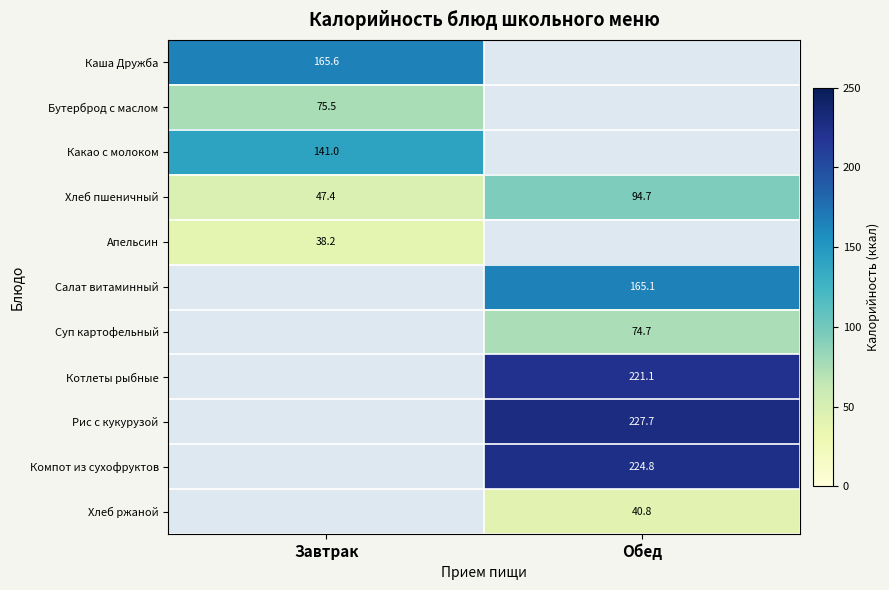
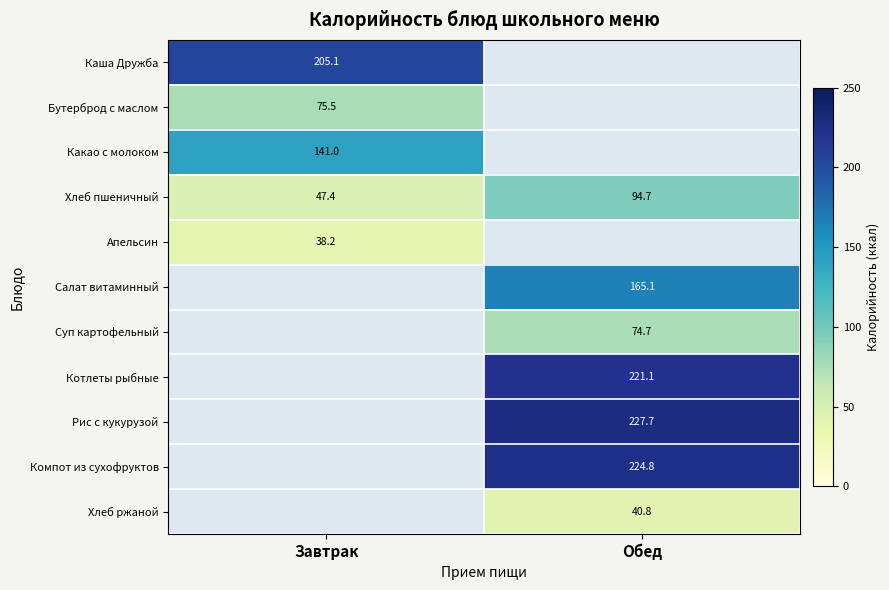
  {
    "Каша Дружба": {
-     "Завтрак": 165.6
+     "Завтрак": 205.1
    },
    "Бутерброд с маслом": {
      "Завтрак": 75.5
    },
    "Какао с молоком": {
      "Завтрак": 141.0
    },
    "Хлеб пшеничный": {
      "Завтрак": 47.4,
      "Обед": 94.7
    },
    "Апельсин": {
      "Завтрак": 38.2
    },
    "Салат витаминный": {
      "Обед": 165.1
    },
    "Суп картофельный": {
      "Обед": 74.7
    },
    "Котлеты рыбные": {
      "Обед": 221.1
    },
    "Рис с кукурузой": {
      "Обед": 227.7
    },
    "Компот из сухофруктов": {
      "Обед": 224.8
    },
    "Хлеб ржаной": {
      "Обед": 40.8
    }
  }
